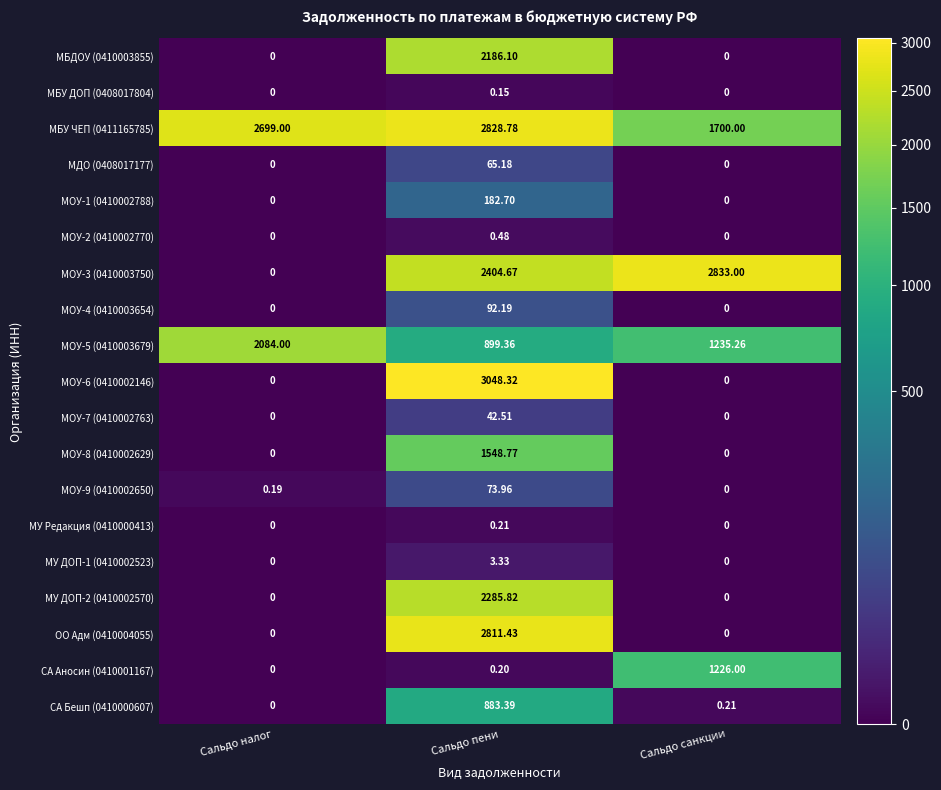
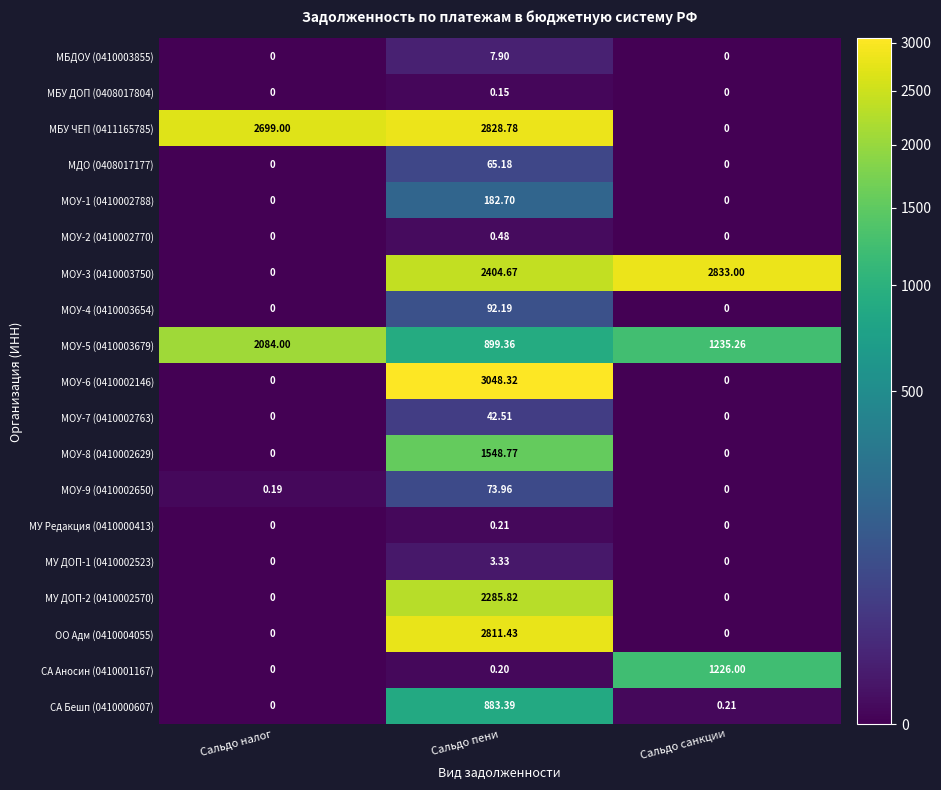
  {
    "МБДОУ (0410003855)": {
      "Сальдо налог": 0,
-     "Сальдо пени": 2186.10,
+     "Сальдо пени": 7.90,
      "Сальдо санкции": 0
    },
    "МБУ ДОП (0408017804)": {
      "Сальдо налог": 0,
      "Сальдо пени": 0.15,
      "Сальдо санкции": 0
    },
    "МБУ ЧЕП (0411165785)": {
      "Сальдо налог": 2699.00,
      "Сальдо пени": 2828.78,
-     "Сальдо санкции": 1700.00
+     "Сальдо санкции": 0
    },
    "МДО (0408017177)": {
      "Сальдо налог": 0,
      "Сальдо пени": 65.18,
      "Сальдо санкции": 0
    },
    "МОУ-1 (0410002788)": {
      "Сальдо налог": 0,
      "Сальдо пени": 182.70,
      "Сальдо санкции": 0
    },
    "МОУ-2 (0410002770)": {
      "Сальдо налог": 0,
      "Сальдо пени": 0.48,
      "Сальдо санкции": 0
    },
    "МОУ-3 (0410003750)": {
      "Сальдо налог": 0,
      "Сальдо пени": 2404.67,
      "Сальдо санкции": 2833.00
    },
    "МОУ-4 (0410003654)": {
      "Сальдо налог": 0,
      "Сальдо пени": 92.19,
      "Сальдо санкции": 0
    },
    "МОУ-5 (0410003679)": {
      "Сальдо налог": 2084.00,
      "Сальдо пени": 899.36,
      "Сальдо санкции": 1235.26
    },
    "МОУ-6 (0410002146)": {
      "Сальдо налог": 0,
      "Сальдо пени": 3048.32,
      "Сальдо санкции": 0
    },
    "МОУ-7 (0410002763)": {
      "Сальдо налог": 0,
      "Сальдо пени": 42.51,
      "Сальдо санкции": 0
    },
    "МОУ-8 (0410002629)": {
      "Сальдо налог": 0,
      "Сальдо пени": 1548.77,
      "Сальдо санкции": 0
    },
    "МОУ-9 (0410002650)": {
      "Сальдо налог": 0.19,
      "Сальдо пени": 73.96,
      "Сальдо санкции": 0
    },
    "МУ Редакция (0410000413)": {
      "Сальдо налог": 0,
      "Сальдо пени": 0.21,
      "Сальдо санкции": 0
    },
    "МУ ДОП-1 (0410002523)": {
      "Сальдо налог": 0,
      "Сальдо пени": 3.33,
      "Сальдо санкции": 0
    },
    "МУ ДОП-2 (0410002570)": {
      "Сальдо налог": 0,
      "Сальдо пени": 2285.82,
      "Сальдо санкции": 0
    },
    "ОО Адм (0410004055)": {
      "Сальдо налог": 0,
      "Сальдо пени": 2811.43,
      "Сальдо санкции": 0
    },
    "СА Аносин (0410001167)": {
      "Сальдо налог": 0,
      "Сальдо пени": 0.20,
      "Сальдо санкции": 1226.00
    },
    "СА Бешп (0410000607)": {
      "Сальдо налог": 0,
      "Сальдо пени": 883.39,
      "Сальдо санкции": 0.21
    }
  }
